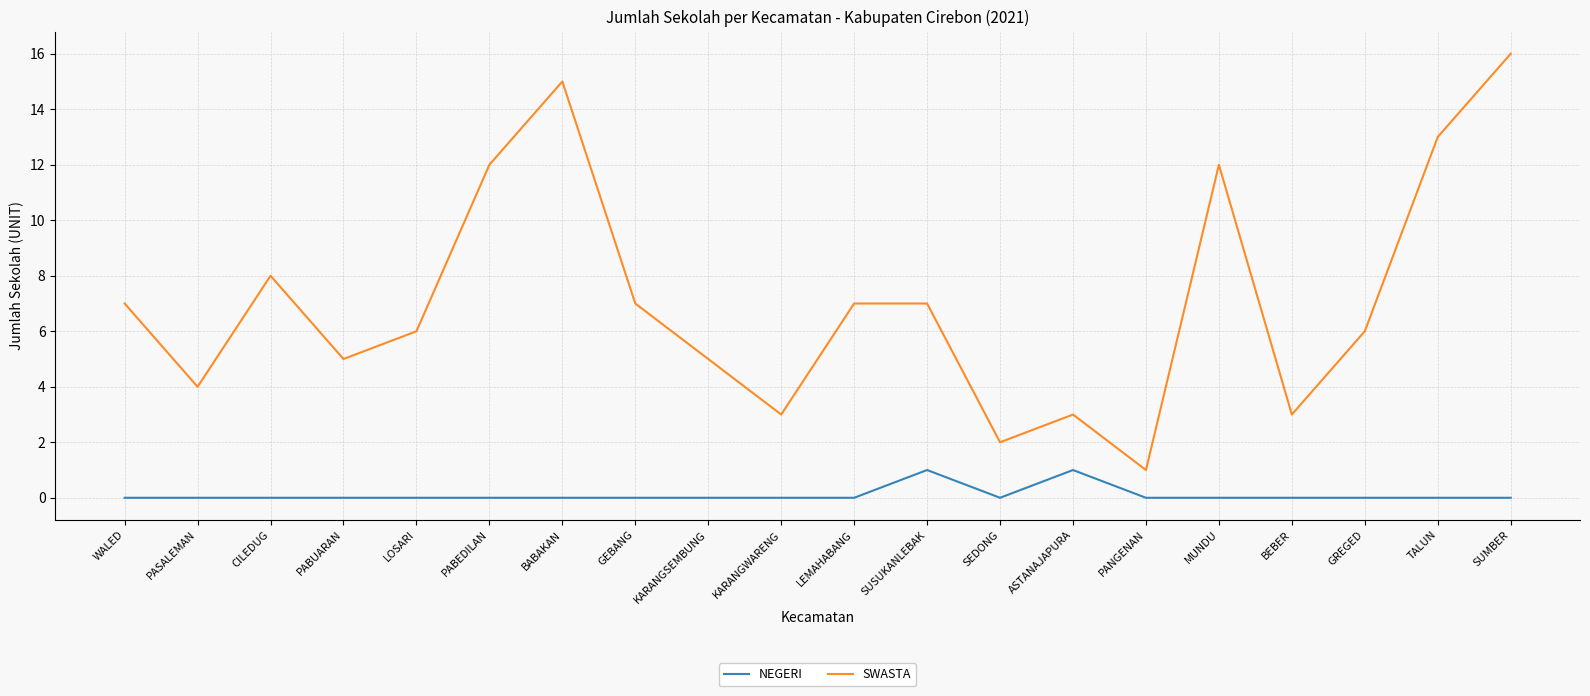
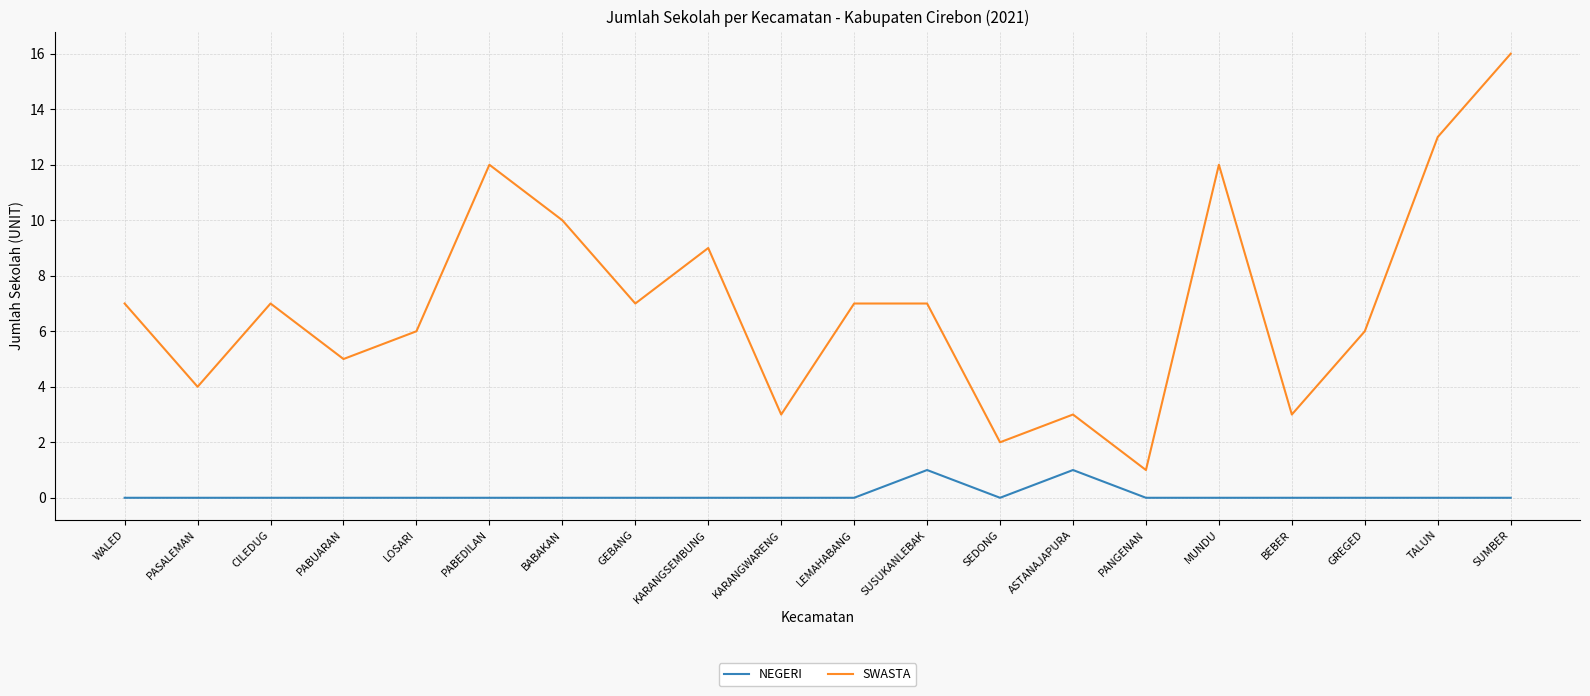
  {
    "NEGERI": {
      "WALED": 0,
      "PASALEMAN": 0,
      "CILEDUG": 0,
      "PABUARAN": 0,
      "LOSARI": 0,
      "PABEDILAN": 0,
      "BABAKAN": 0,
      "GEBANG": 0,
      "KARANGSEMBUNG": 0,
      "KARANGWARENG": 0,
      "LEMAHABANG": 0,
      "SUSUKANLEBAK": 1,
      "SEDONG": 0,
      "ASTANAJAPURA": 1,
      "PANGENAN": 0,
      "MUNDU": 0,
      "BEBER": 0,
      "GREGED": 0,
      "TALUN": 0,
      "SUMBER": 0
    },
    "SWASTA": {
      "WALED": 7,
      "PASALEMAN": 4,
-     "CILEDUG": 8,
+     "CILEDUG": 7,
      "PABUARAN": 5,
      "LOSARI": 6,
      "PABEDILAN": 12,
-     "BABAKAN": 15,
+     "BABAKAN": 10,
      "GEBANG": 7,
-     "KARANGSEMBUNG": 5,
+     "KARANGSEMBUNG": 9,
      "KARANGWARENG": 3,
      "LEMAHABANG": 7,
      "SUSUKANLEBAK": 7,
      "SEDONG": 2,
      "ASTANAJAPURA": 3,
      "PANGENAN": 1,
      "MUNDU": 12,
      "BEBER": 3,
      "GREGED": 6,
      "TALUN": 13,
      "SUMBER": 16
    }
  }
